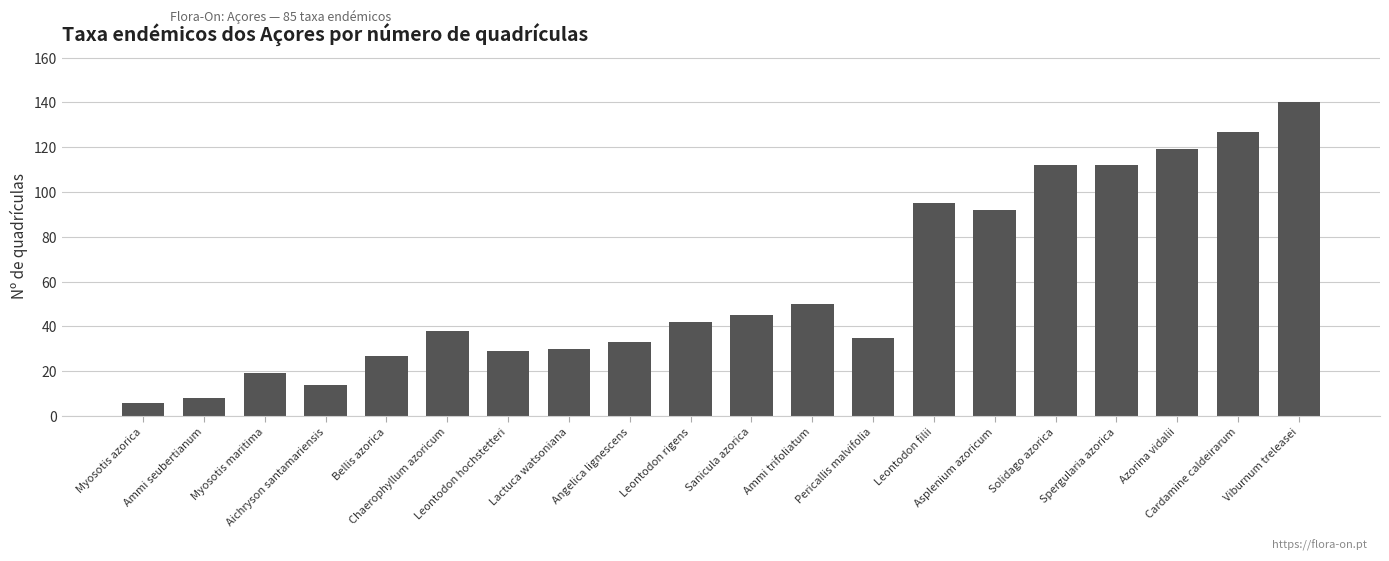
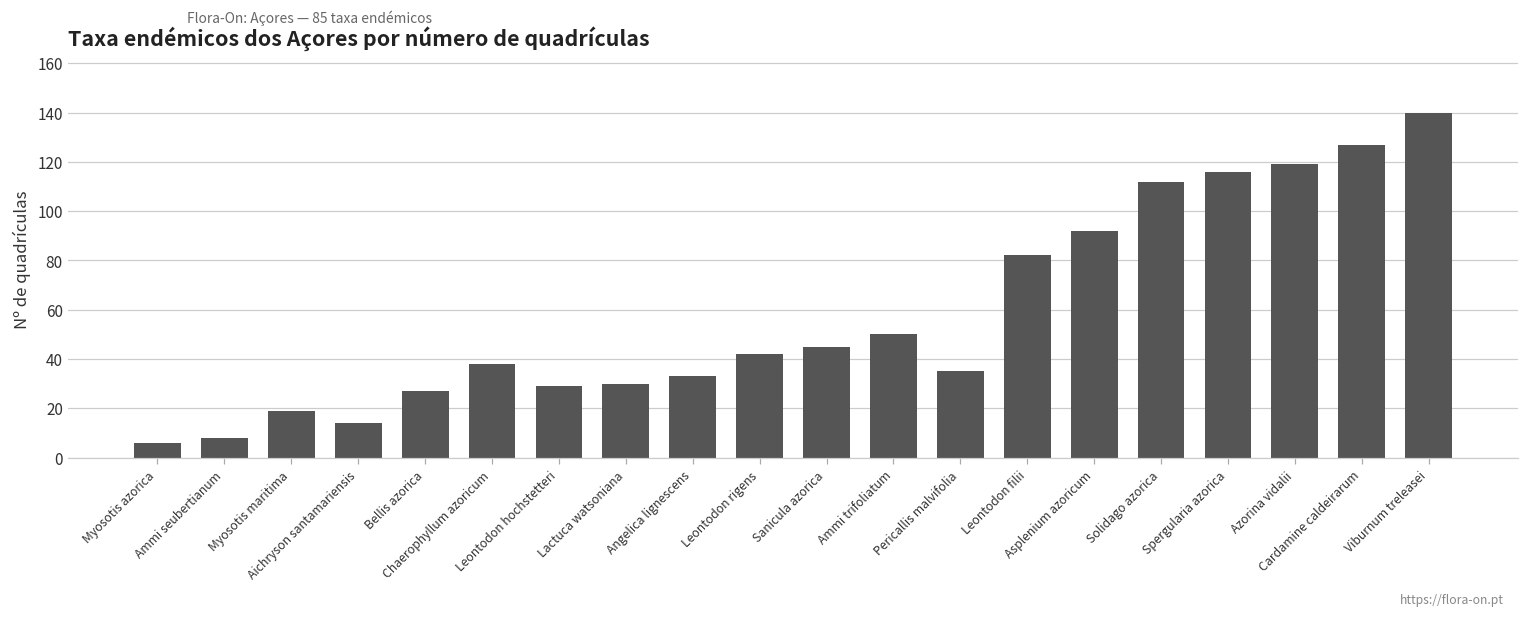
  {
    "Myosotis azorica": 6,
    "Ammi seubertianum": 8,
    "Myosotis maritima": 19,
    "Aichryson santamariensis": 14,
    "Bellis azorica": 27,
    "Chaerophyllum azoricum": 38,
    "Leontodon hochstetteri": 29,
    "Lactuca watsoniana": 30,
    "Angelica lignescens": 33,
    "Leontodon rigens": 42,
    "Sanicula azorica": 45,
    "Ammi trifoliatum": 50,
    "Pericallis malvifolia": 35,
-   "Leontodon filii": 95,
+   "Leontodon filii": 82,
    "Asplenium azoricum": 92,
    "Solidago azorica": 112,
-   "Spergularia azorica": 112,
+   "Spergularia azorica": 116,
    "Azorina vidalii": 119,
    "Cardamine caldeirarum": 127,
    "Viburnum treleasei": 140
  }
